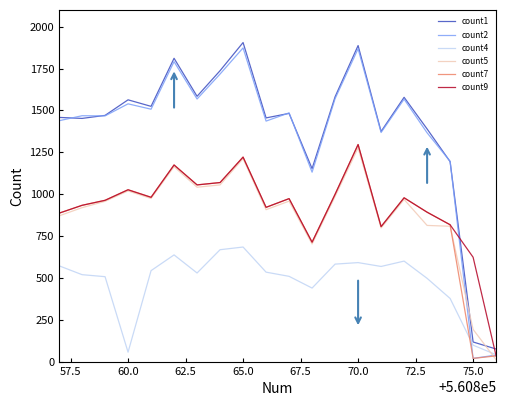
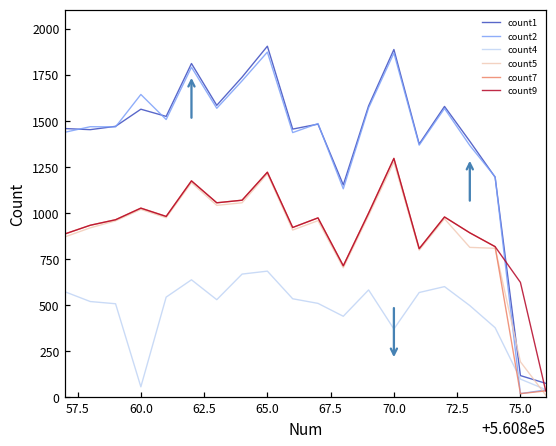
  {
    "count1": {
      "60.0": 1560,
      "65.0": 1910,
      "70.0": 1890,
      "75.0": 120
    },
    "count2": {
-     "60.0": 1540,
+     "60.0": 1640,
      "65.0": 1870,
      "70.0": 1870
    },
    "count4": {
      "60.0": 60,
      "65.0": 680,
-     "70.0": 590,
+     "70.0": 370,
      "75.0": 100
    },
    "count5": {
      "70.0": 1280,
      "75.0": 190
    },
    "count9": {
      "75.0": 620
    }
  }
